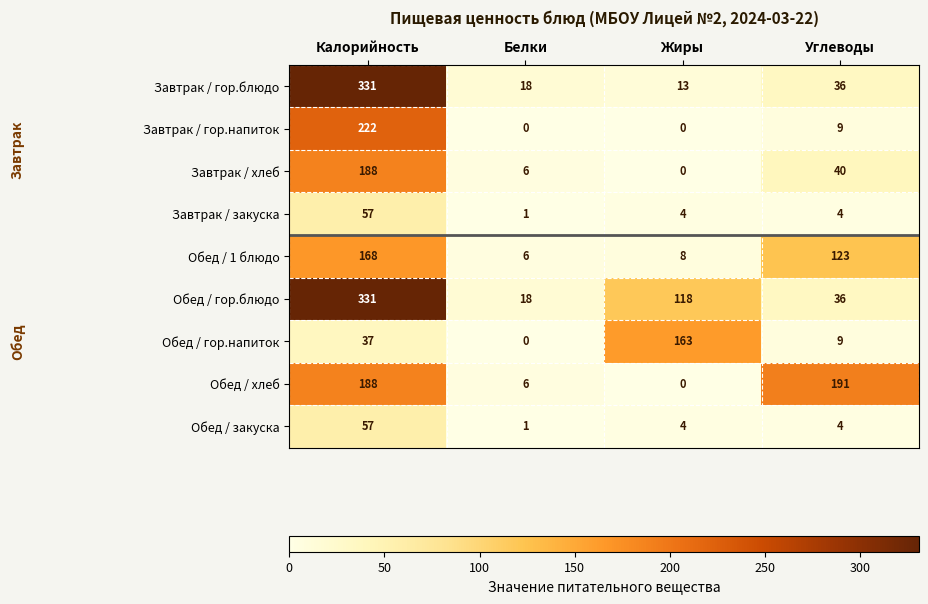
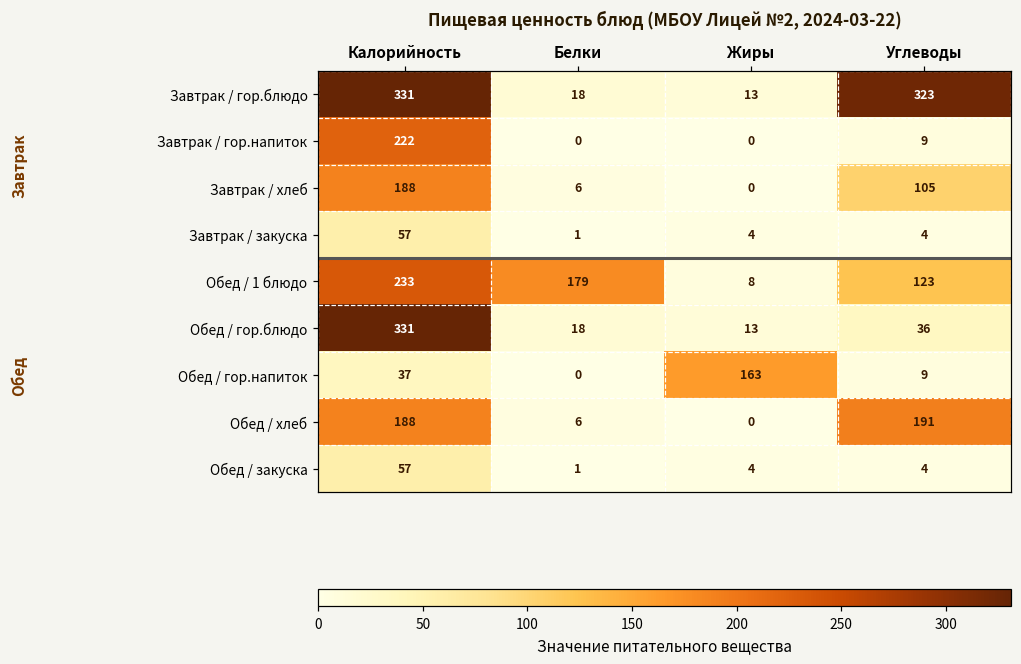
  {
    "Завтрак / гор.блюдо": {
      "Калорийность": 331,
      "Белки": 18,
      "Жиры": 13,
-     "Углеводы": 36
+     "Углеводы": 323
    },
    "Завтрак / гор.напиток": {
      "Калорийность": 222,
      "Белки": 0,
      "Жиры": 0,
      "Углеводы": 9
    },
    "Завтрак / хлеб": {
      "Калорийность": 188,
      "Белки": 6,
      "Жиры": 0,
-     "Углеводы": 40
+     "Углеводы": 105
    },
    "Завтрак / закуска": {
      "Калорийность": 57,
      "Белки": 1,
      "Жиры": 4,
      "Углеводы": 4
    },
    "Обед / 1 блюдо": {
-     "Калорийность": 168,
-     "Белки": 6,
+     "Калорийность": 233,
+     "Белки": 179,
      "Жиры": 8,
      "Углеводы": 123
    },
    "Обед / гор.блюдо": {
      "Калорийность": 331,
      "Белки": 18,
-     "Жиры": 118,
+     "Жиры": 13,
      "Углеводы": 36
    },
    "Обед / гор.напиток": {
      "Калорийность": 37,
      "Белки": 0,
      "Жиры": 163,
      "Углеводы": 9
    },
    "Обед / хлеб": {
      "Калорийность": 188,
      "Белки": 6,
      "Жиры": 0,
      "Углеводы": 191
    },
    "Обед / закуска": {
      "Калорийность": 57,
      "Белки": 1,
      "Жиры": 4,
      "Углеводы": 4
    }
  }
